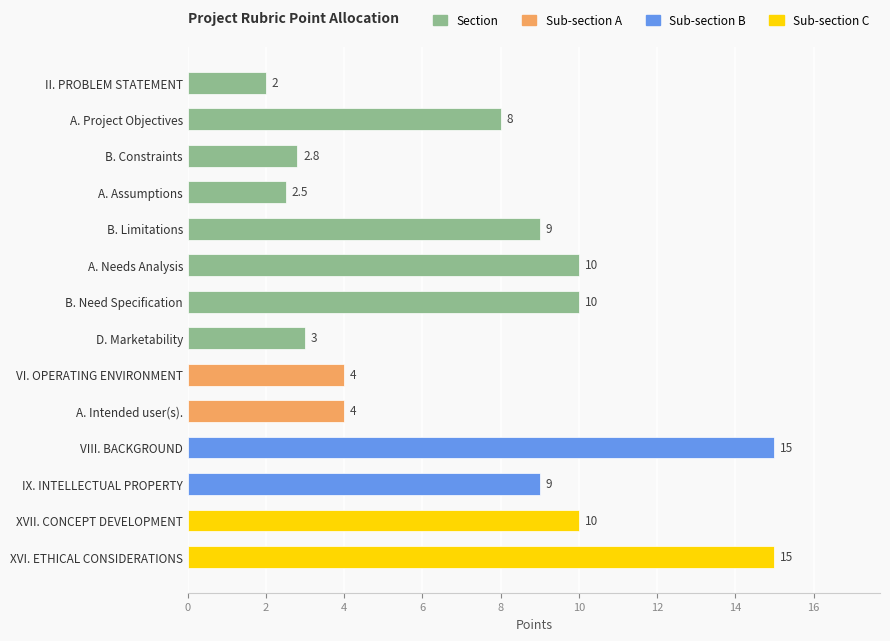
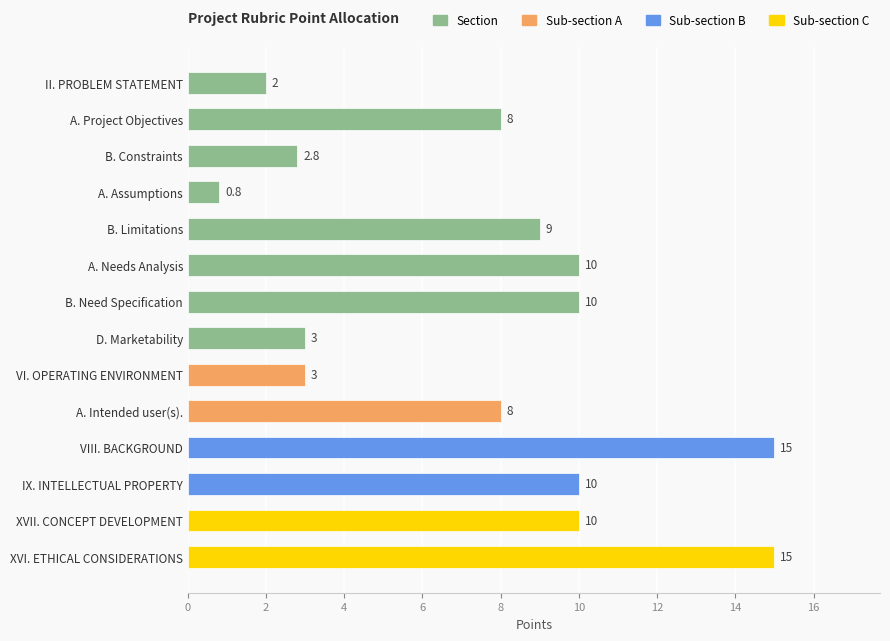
  {
    "II. PROBLEM STATEMENT": 2,
    "A. Project Objectives": 8,
    "B. Constraints": 2.8,
-   "A. Assumptions": 2.5,
+   "A. Assumptions": 0.8,
    "B. Limitations": 9,
    "A. Needs Analysis": 10,
    "B. Need Specification": 10,
    "D. Marketability": 3,
-   "VI. OPERATING ENVIRONMENT": 4,
-   "A. Intended user(s).": 4,
+   "VI. OPERATING ENVIRONMENT": 3,
+   "A. Intended user(s).": 8,
    "VIII. BACKGROUND": 15,
-   "IX. INTELLECTUAL PROPERTY": 9,
+   "IX. INTELLECTUAL PROPERTY": 10,
    "XVII. CONCEPT DEVELOPMENT": 10,
    "XVI. ETHICAL CONSIDERATIONS": 15
  }
